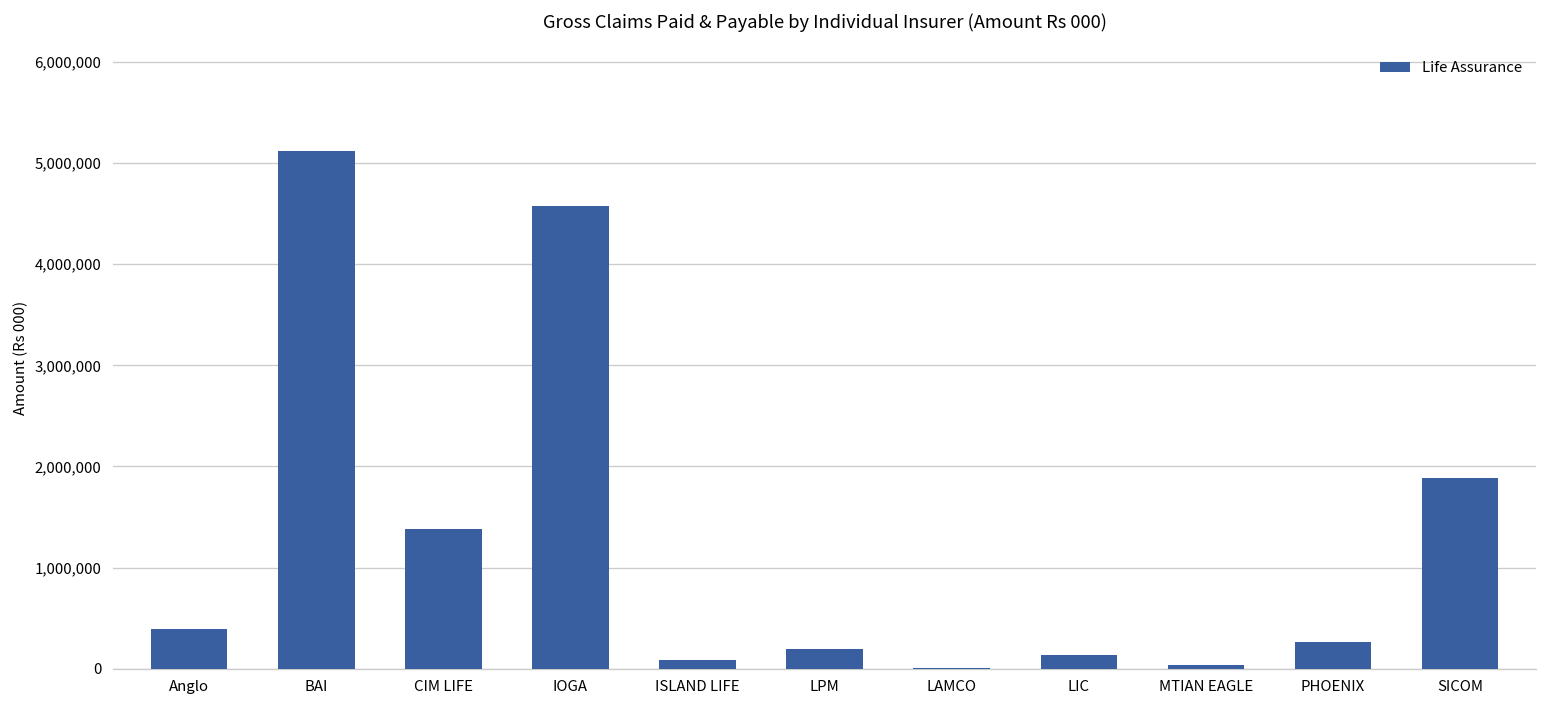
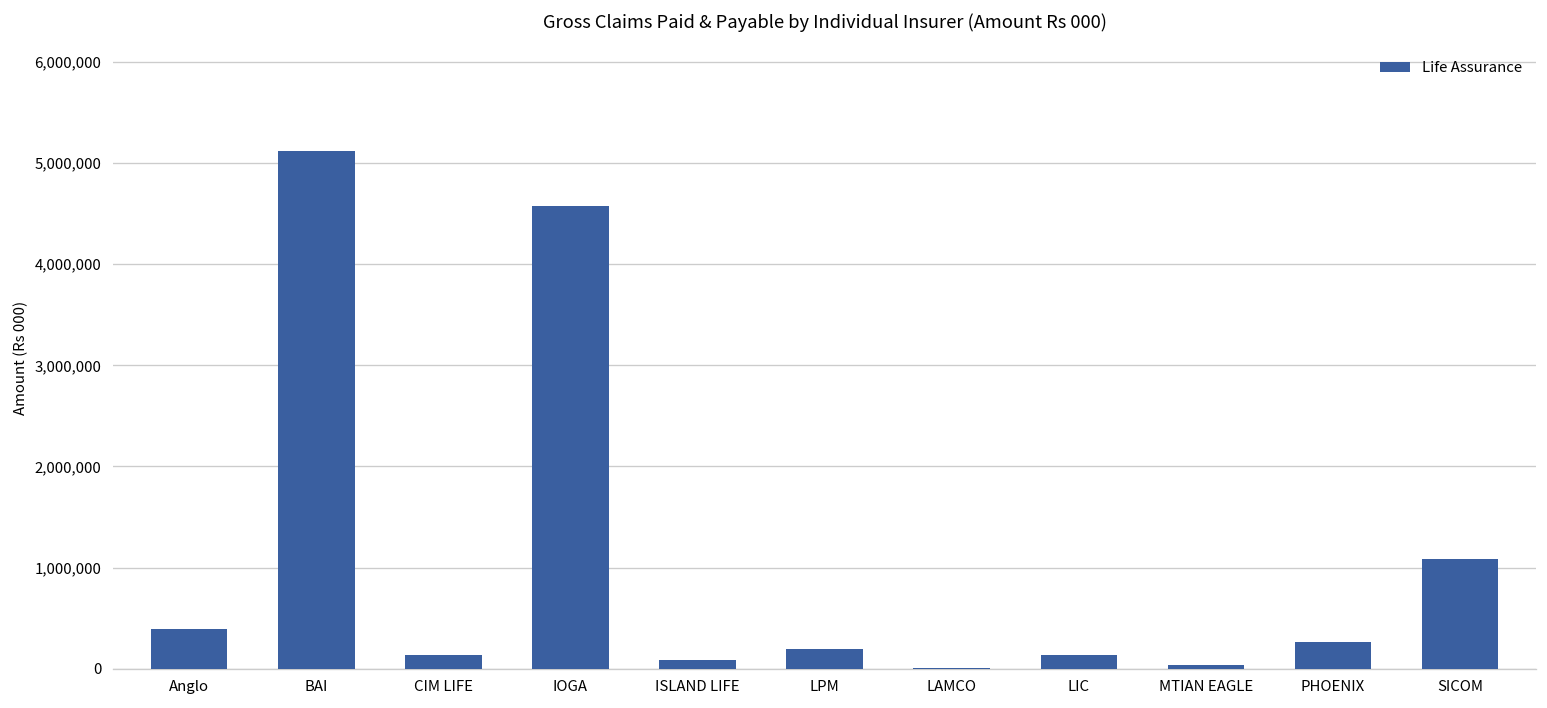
  {
    "Anglo": "400,000",
    "BAI": "5,100,000",
-   "CIM LIFE": "1,400,000",
+   "CIM LIFE": "100,000",
    "IOGA": "4,600,000",
    "ISLAND LIFE": "100,000",
    "LPM": "200,000",
    "LIC": "100,000",
    "MTIAN EAGLE": "0",
    "PHOENIX": "300,000",
-   "SICOM": "1,900,000"
+   "SICOM": "1,100,000"
  }
